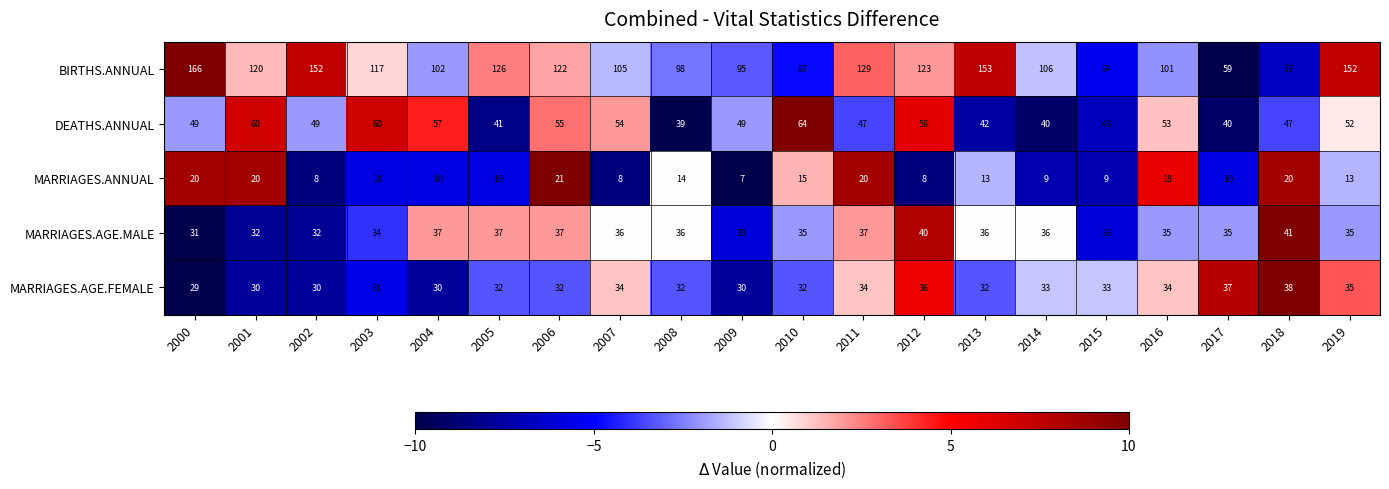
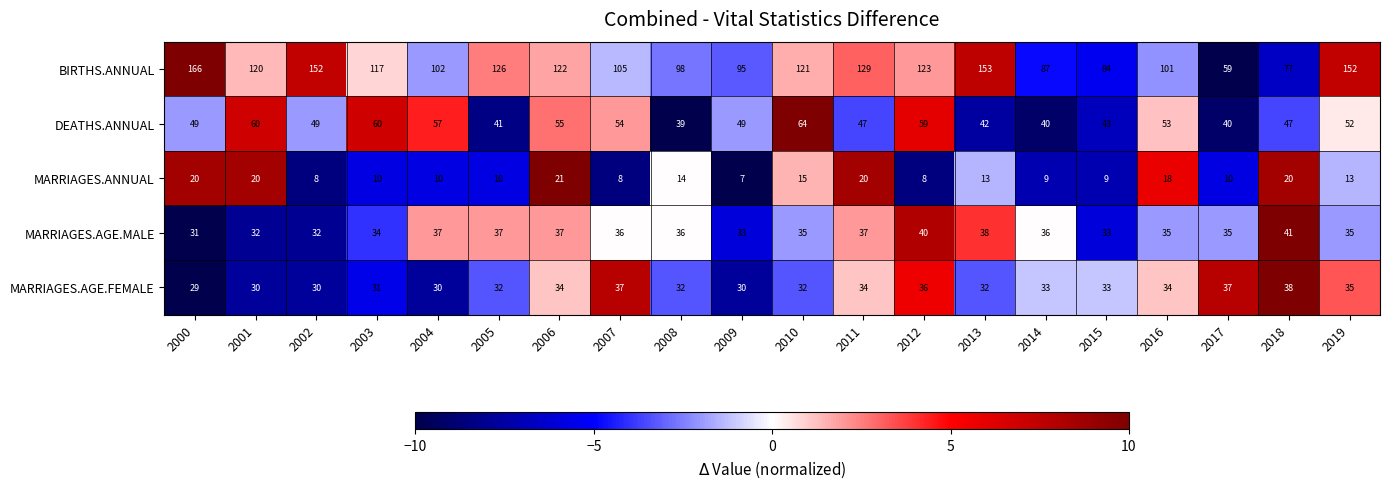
  {
    "BIRTHS.ANNUAL": {
      "2000": 166,
      "2001": 120,
      "2002": 152,
      "2003": 117,
      "2004": 102,
      "2005": 126,
      "2006": 122,
      "2007": 105,
      "2008": 98,
      "2009": 95,
-     "2010": 87,
+     "2010": 121,
      "2011": 129,
      "2012": 123,
      "2013": 153,
-     "2014": 106,
+     "2014": 87,
      "2015": 84,
      "2016": 101,
      "2017": 59,
      "2018": 77,
      "2019": 152
    },
    "DEATHS.ANNUAL": {
      "2000": 49,
      "2001": 60,
      "2002": 49,
      "2003": 60,
      "2004": 57,
      "2005": 41,
      "2006": 55,
      "2007": 54,
      "2008": 39,
      "2009": 49,
      "2010": 64,
      "2011": 47,
      "2012": 59,
      "2013": 42,
      "2014": 40,
      "2015": 43,
      "2016": 53,
      "2017": 40,
      "2018": 47,
      "2019": 52
    },
    "MARRIAGES.ANNUAL": {
      "2000": 20,
      "2001": 20,
      "2002": 8,
      "2003": 10,
      "2004": 10,
      "2005": 10,
      "2006": 21,
      "2007": 8,
      "2008": 14,
      "2009": 7,
      "2010": 15,
      "2011": 20,
      "2012": 8,
      "2013": 13,
      "2014": 9,
      "2015": 9,
      "2016": 18,
      "2017": 10,
      "2018": 20,
      "2019": 13
    },
    "MARRIAGES.AGE.MALE": {
      "2000": 31,
      "2001": 32,
      "2002": 32,
      "2003": 34,
      "2004": 37,
      "2005": 37,
      "2006": 37,
      "2007": 36,
      "2008": 36,
      "2009": 33,
      "2010": 35,
      "2011": 37,
      "2012": 40,
-     "2013": 36,
+     "2013": 38,
      "2014": 36,
      "2015": 33,
      "2016": 35,
      "2017": 35,
      "2018": 41,
      "2019": 35
    },
    "MARRIAGES.AGE.FEMALE": {
      "2000": 29,
      "2001": 30,
      "2002": 30,
      "2003": 31,
      "2004": 30,
      "2005": 32,
-     "2006": 32,
-     "2007": 34,
+     "2006": 34,
+     "2007": 37,
      "2008": 32,
      "2009": 30,
      "2010": 32,
      "2011": 34,
      "2012": 36,
      "2013": 32,
      "2014": 33,
      "2015": 33,
      "2016": 34,
      "2017": 37,
      "2018": 38,
      "2019": 35
    }
  }
